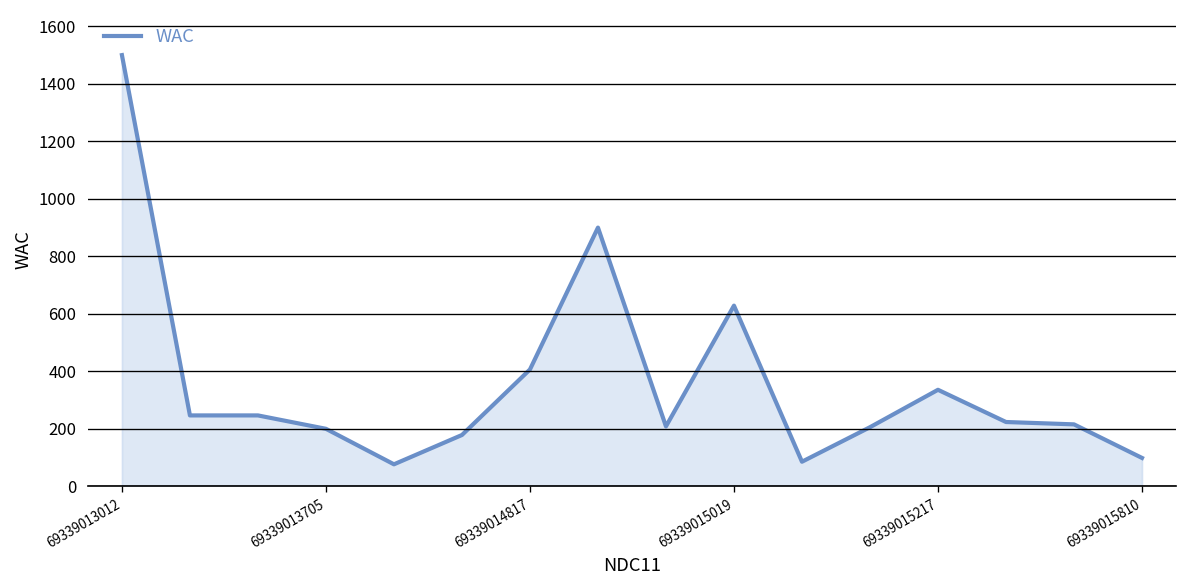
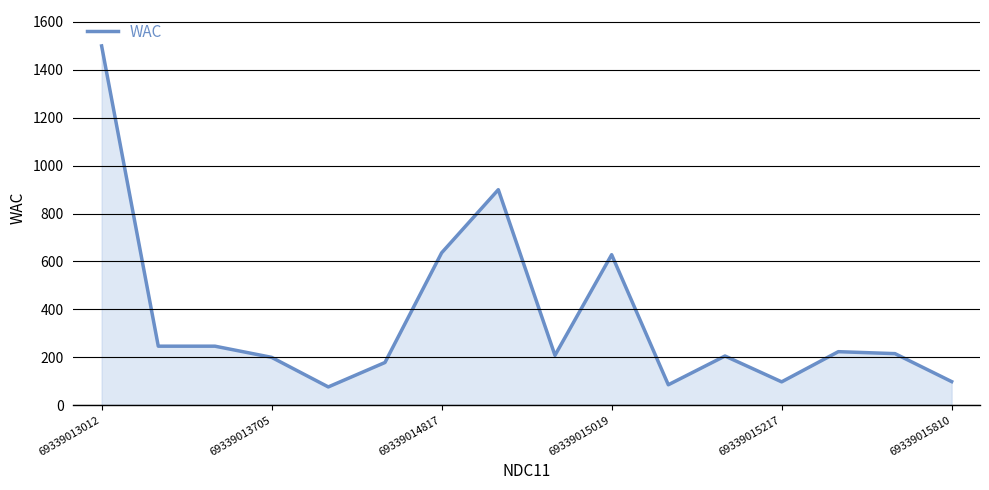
  {
    "69339013012": 1500,
    "69339013705": 200,
-   "69339014817": 410,
+   "69339014817": 640,
    "69339015019": 630,
-   "69339015217": 340,
+   "69339015217": 100,
    "69339015810": 100
  }
